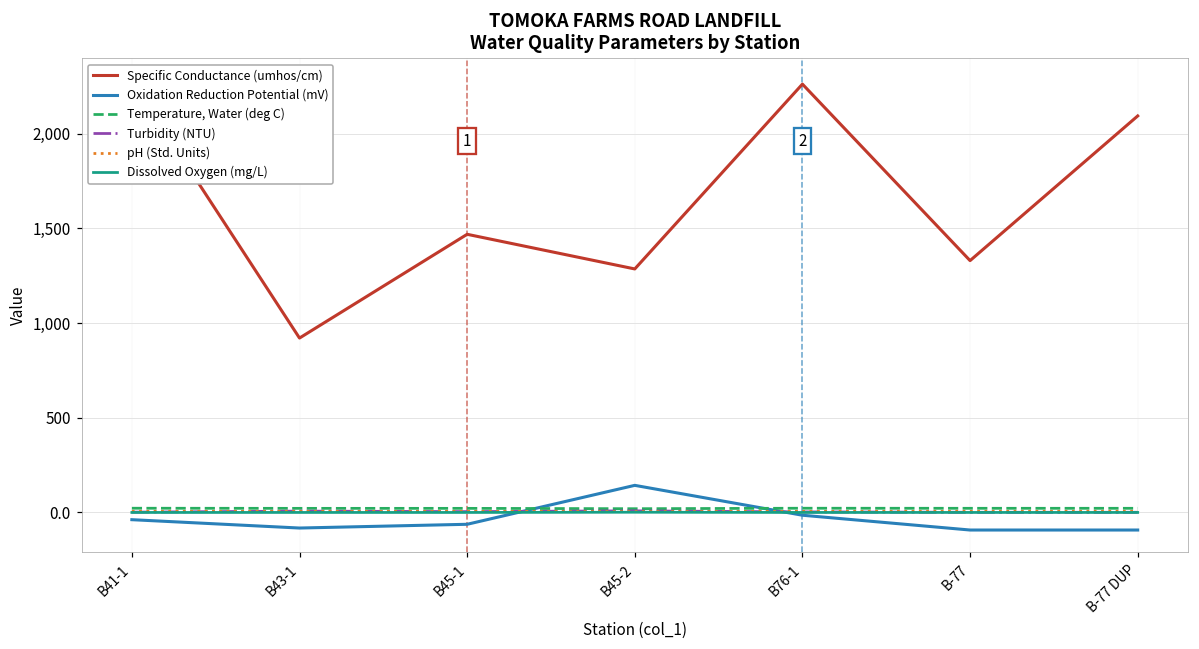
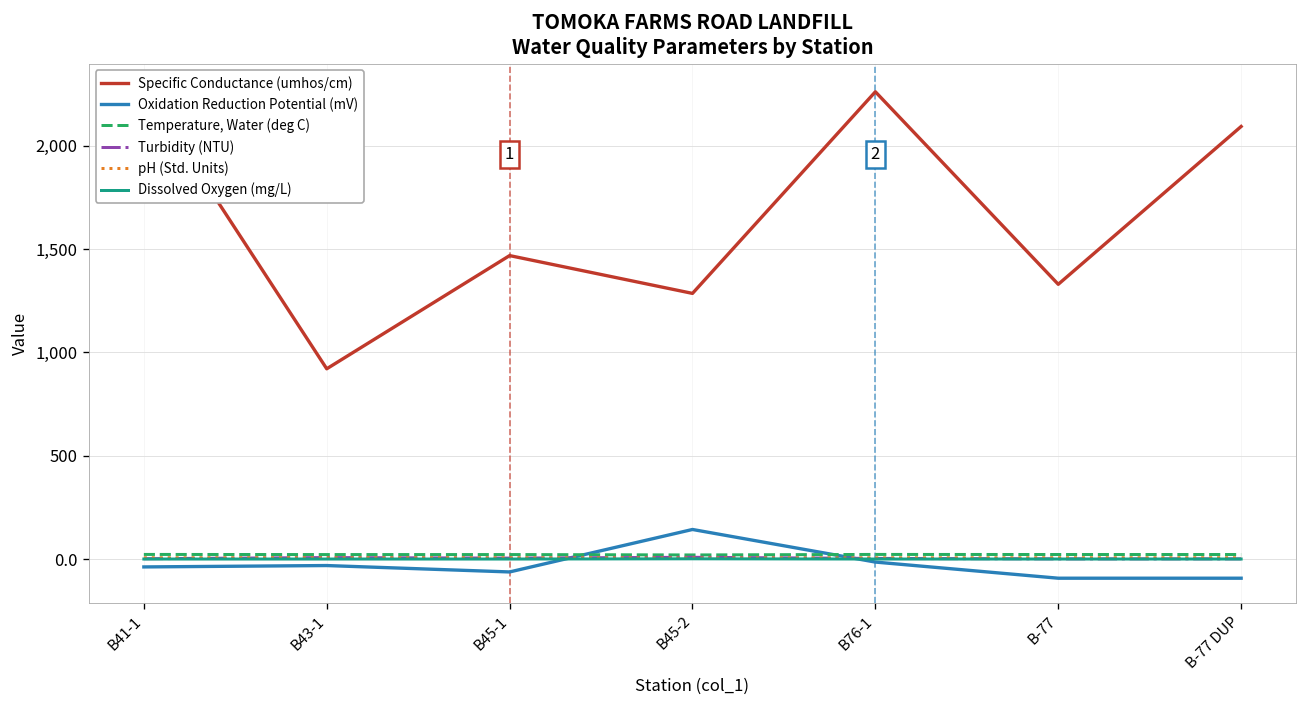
  {
    "Specific Conductance (umhos/cm)": {
      "B43-1": "920",
      "B45-1": "1,470",
      "B45-2": "1,290",
      "B76-1": "2,260",
      "B-77": "1,330",
      "B-77 DUP": "2,090"
    },
    "Oxidation Reduction Potential (mV)": {
      "B41-1": "-40",
-     "B43-1": "-80",
+     "B43-1": "-30",
      "B45-1": "-60",
      "B45-2": "140",
      "B-77": "-90",
      "B-77 DUP": "-90"
    }
  }
